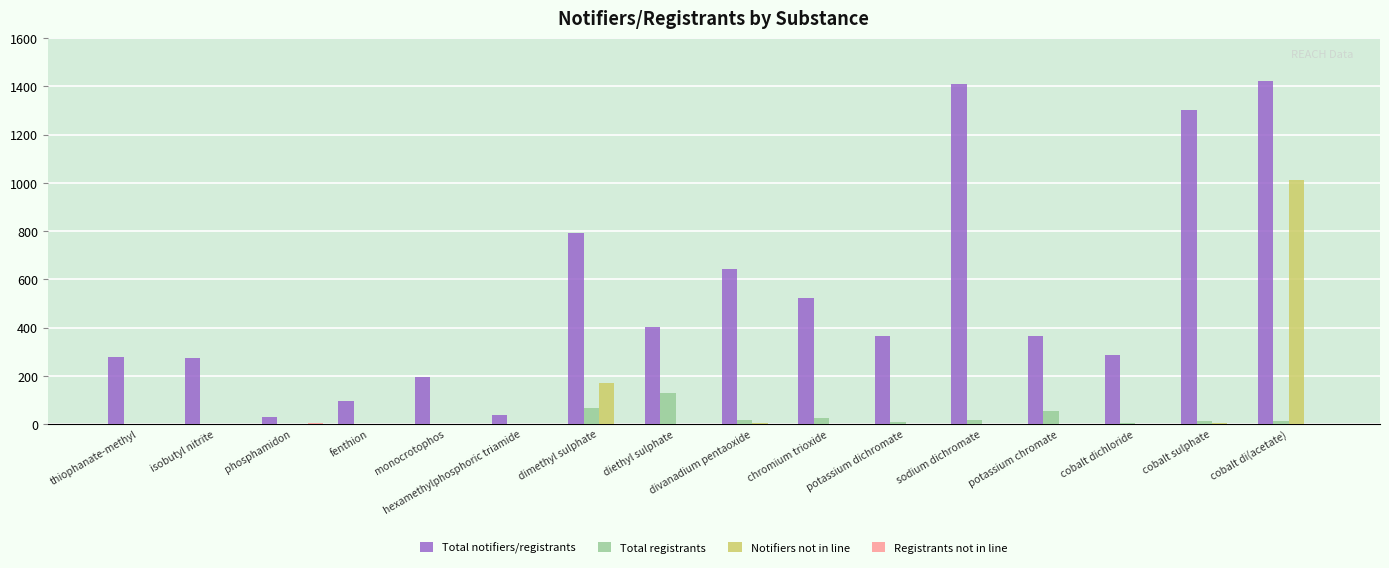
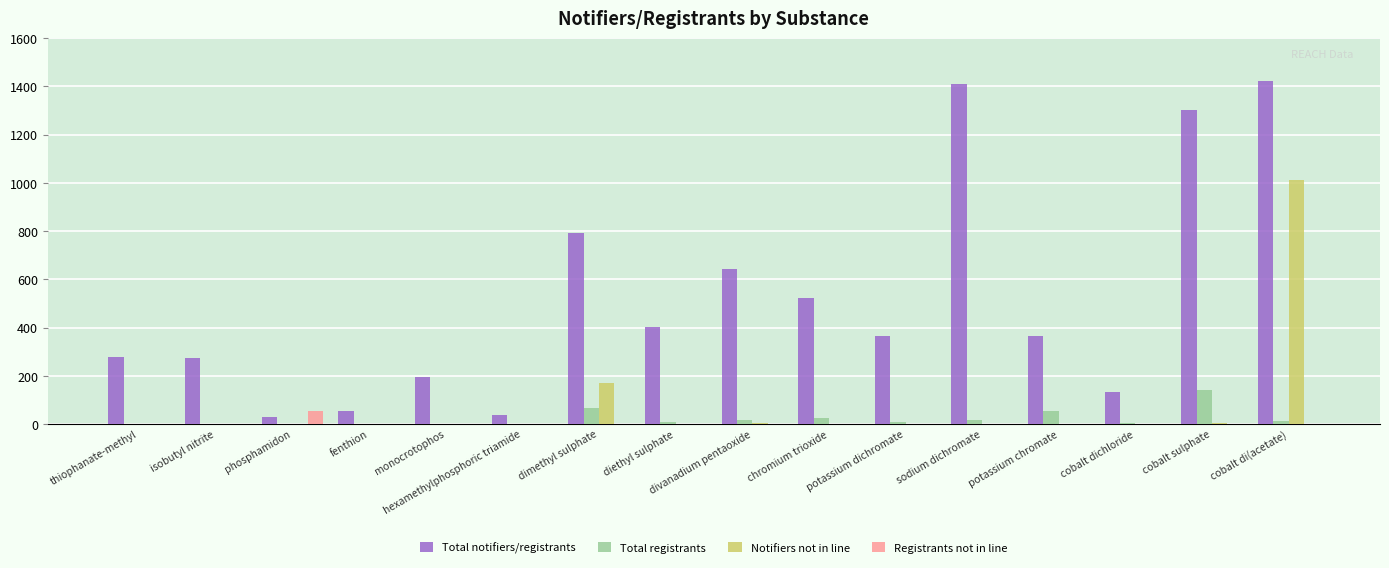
  {
    "Total notifiers/registrants": {
      "thiophanate-methyl": 280,
      "isobutyl nitrite": 270,
      "phosphamidon": 30,
-     "fenthion": 100,
+     "fenthion": 60,
      "monocrotophos": 200,
      "hexamethylphosphoric triamide": 40,
      "dimethyl sulphate": 790,
      "diethyl sulphate": 400,
      "divanadium pentaoxide": 640,
      "chromium trioxide": 520,
      "potassium dichromate": 370,
      "sodium dichromate": 1410,
      "potassium chromate": 370,
-     "cobalt dichloride": 290,
+     "cobalt dichloride": 140,
      "cobalt sulphate": 1300,
      "cobalt di(acetate)": 1420
    },
    "Total registrants": {
      "thiophanate-methyl": 0,
      "isobutyl nitrite": 0,
      "phosphamidon": 0,
      "fenthion": 0,
      "monocrotophos": 0,
      "hexamethylphosphoric triamide": 0,
      "dimethyl sulphate": 70,
-     "diethyl sulphate": 130,
+     "diethyl sulphate": 10,
      "divanadium pentaoxide": 20,
      "chromium trioxide": 20,
      "sodium dichromate": 20,
      "potassium chromate": 60,
-     "cobalt sulphate": 10,
+     "cobalt sulphate": 140,
      "cobalt di(acetate)": 10
    },
    "Notifiers not in line": {
      "thiophanate-methyl": 0,
      "isobutyl nitrite": 0,
      "phosphamidon": 0,
      "fenthion": 0,
      "monocrotophos": 0,
      "hexamethylphosphoric triamide": 0,
      "dimethyl sulphate": 170,
      "potassium chromate": 0,
      "cobalt di(acetate)": 1010
    },
    "Registrants not in line": {
      "thiophanate-methyl": 0,
      "isobutyl nitrite": 0,
-     "phosphamidon": 0,
+     "phosphamidon": 50,
      "fenthion": 0,
      "monocrotophos": 0,
      "hexamethylphosphoric triamide": 0,
      "dimethyl sulphate": 0,
      "diethyl sulphate": 0,
      "divanadium pentaoxide": 0,
      "chromium trioxide": 0,
      "potassium dichromate": 0,
      "sodium dichromate": 0,
      "potassium chromate": 0,
      "cobalt dichloride": 0,
      "cobalt sulphate": 0,
      "cobalt di(acetate)": 0
    }
  }
